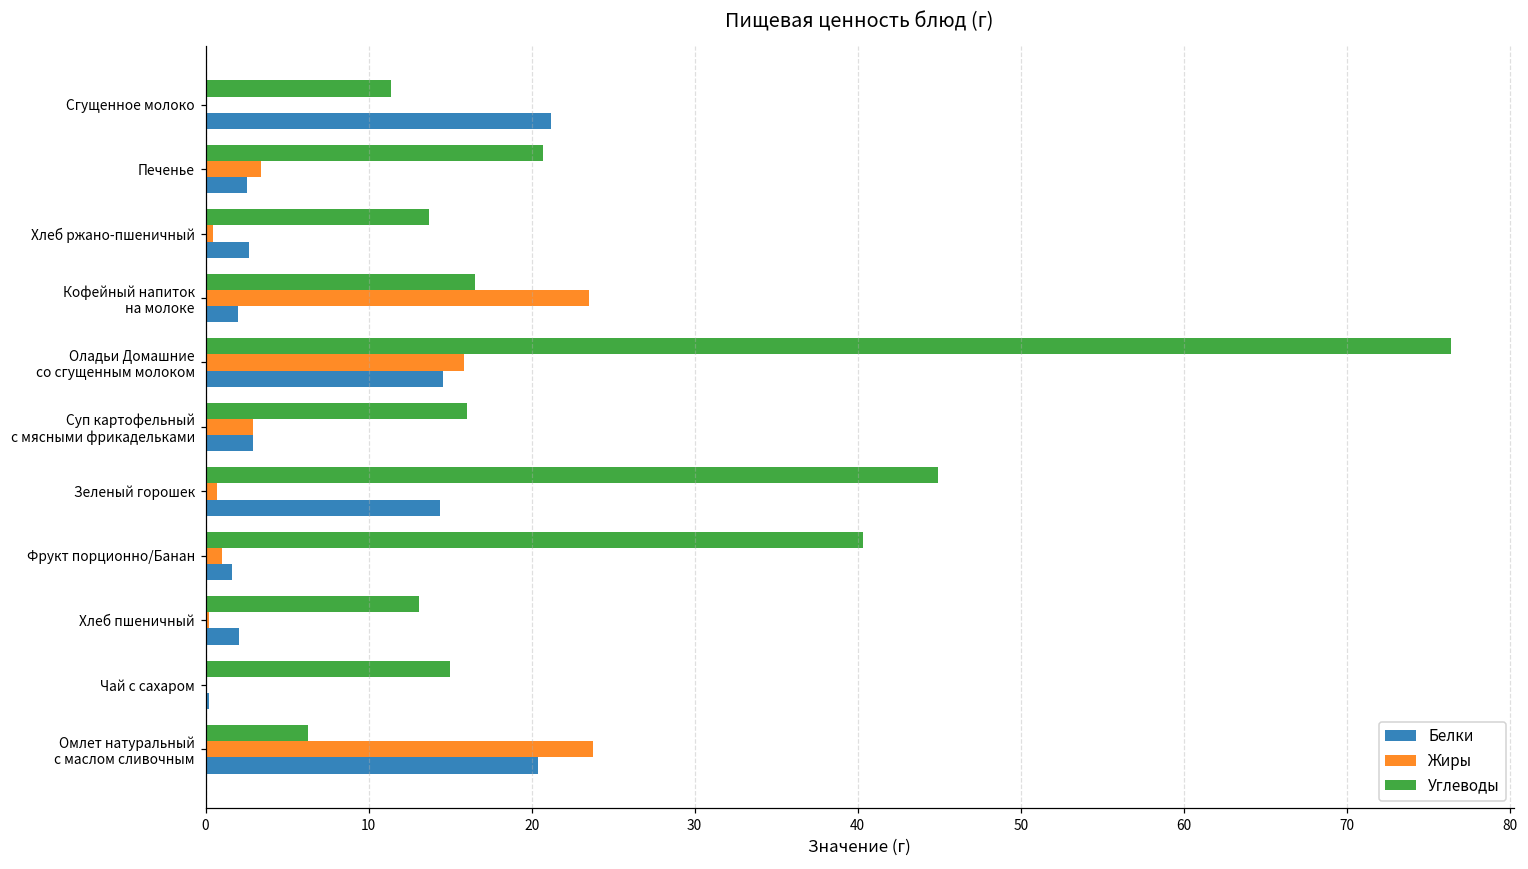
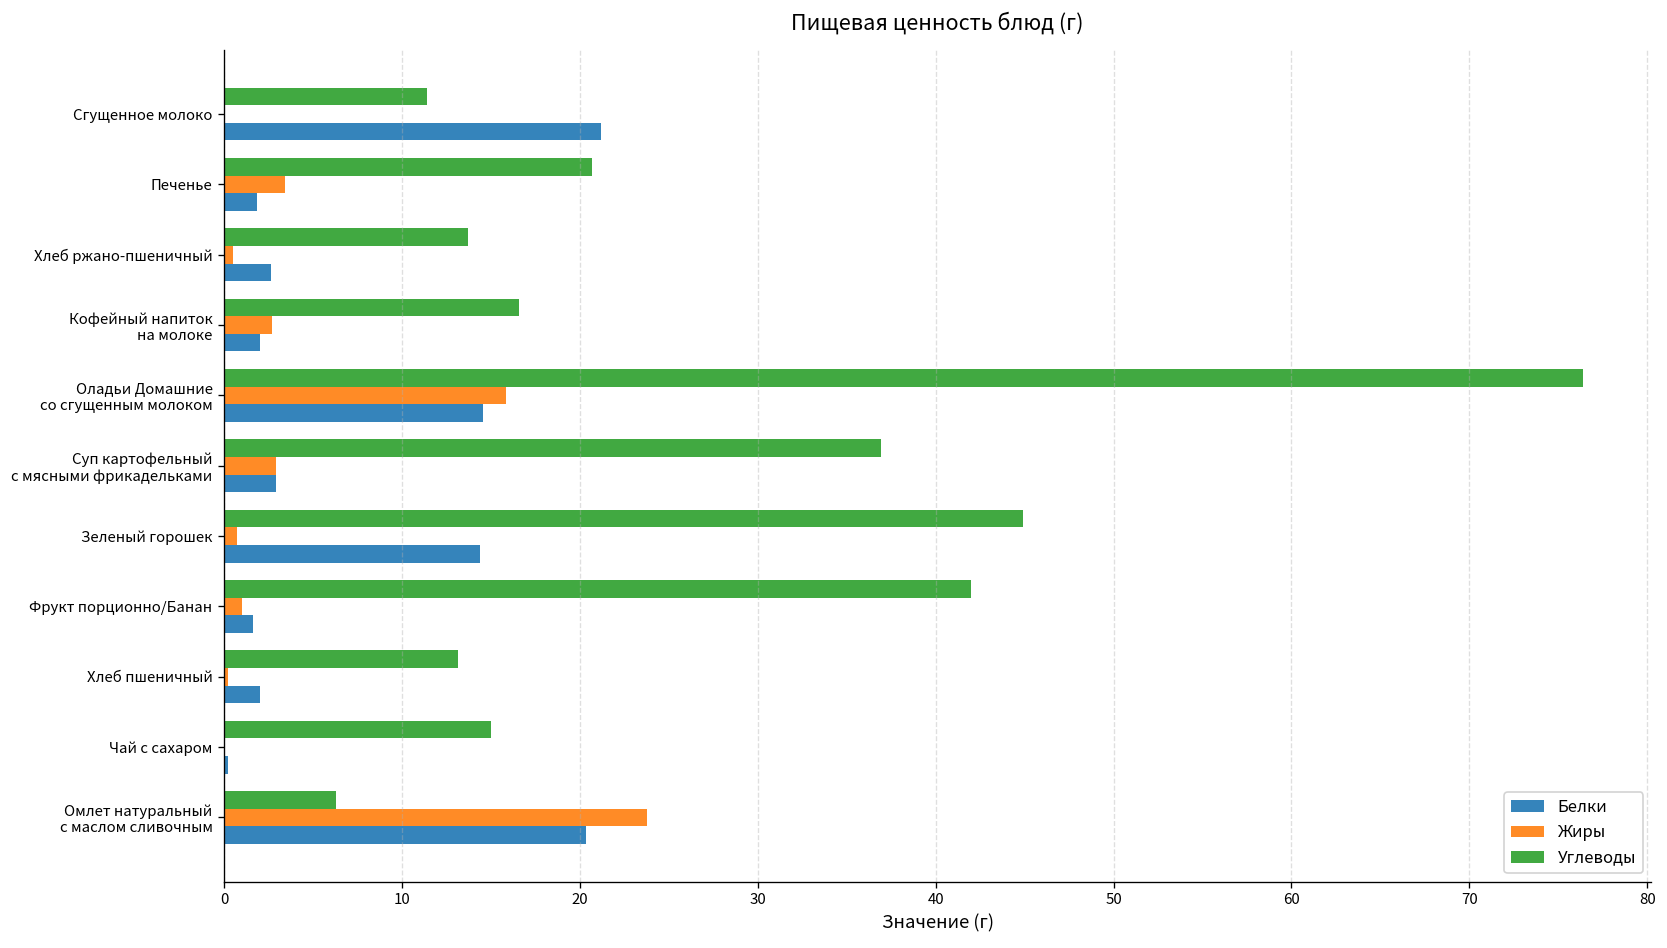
  {
    "Белки": {
      "Сгущенное молоко": 21.2,
-     "Печенье": 2.6,
+     "Печенье": 1.8,
      "Хлеб ржано-пшеничный": 2.6,
      "Кофейный напиток на молоке": 2.0,
      "Оладьи Домашние со сгущенным молоком": 14.5,
      "Суп картофельный с мясными фрикадельками": 2.9,
      "Зеленый горошек": 14.4,
      "Фрукт порционно/Банан": 1.6,
      "Хлеб пшеничный": 2.0,
      "Чай с сахаром": 0.2,
      "Омлет натуральный с маслом сливочным": 20.4
    },
    "Жиры": {
      "Сгущенное молоко": 0.0,
      "Печенье": 3.4,
      "Хлеб ржано-пшеничный": 0.5,
-     "Кофейный напиток на молоке": 23.5,
+     "Кофейный напиток на молоке": 2.7,
      "Оладьи Домашние со сгущенным молоком": 15.9,
      "Суп картофельный с мясными фрикадельками": 2.9,
      "Зеленый горошек": 0.7,
      "Фрукт порционно/Банан": 1.0,
      "Хлеб пшеничный": 0.2,
      "Омлет натуральный с маслом сливочным": 23.7
    },
    "Углеводы": {
      "Сгущенное молоко": 11.4,
      "Печенье": 20.7,
      "Хлеб ржано-пшеничный": 13.7,
      "Кофейный напиток на молоке": 16.6,
      "Оладьи Домашние со сгущенным молоком": 76.4,
-     "Суп картофельный с мясными фрикадельками": 16.0,
+     "Суп картофельный с мясными фрикадельками": 37.0,
      "Зеленый горошек": 44.9,
-     "Фрукт порционно/Банан": 40.3,
+     "Фрукт порционно/Банан": 42.0,
      "Хлеб пшеничный": 13.1,
      "Чай с сахаром": 15.0,
      "Омлет натуральный с маслом сливочным": 6.3
    }
  }
